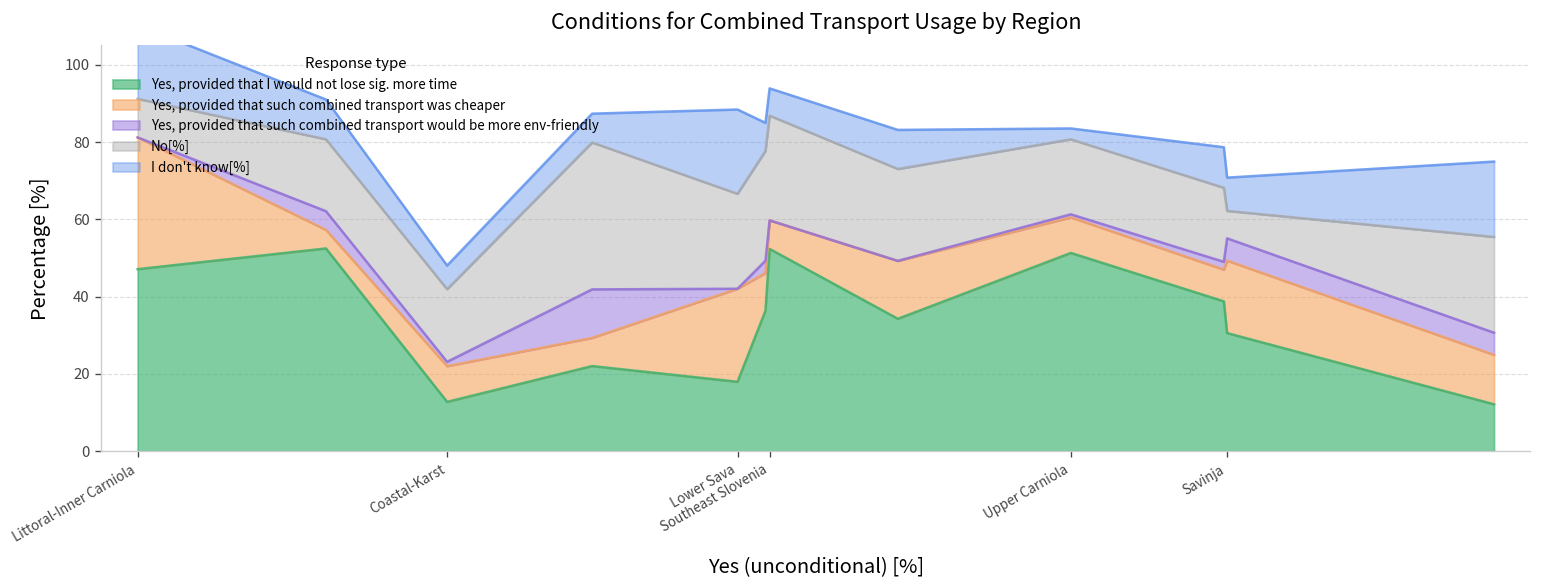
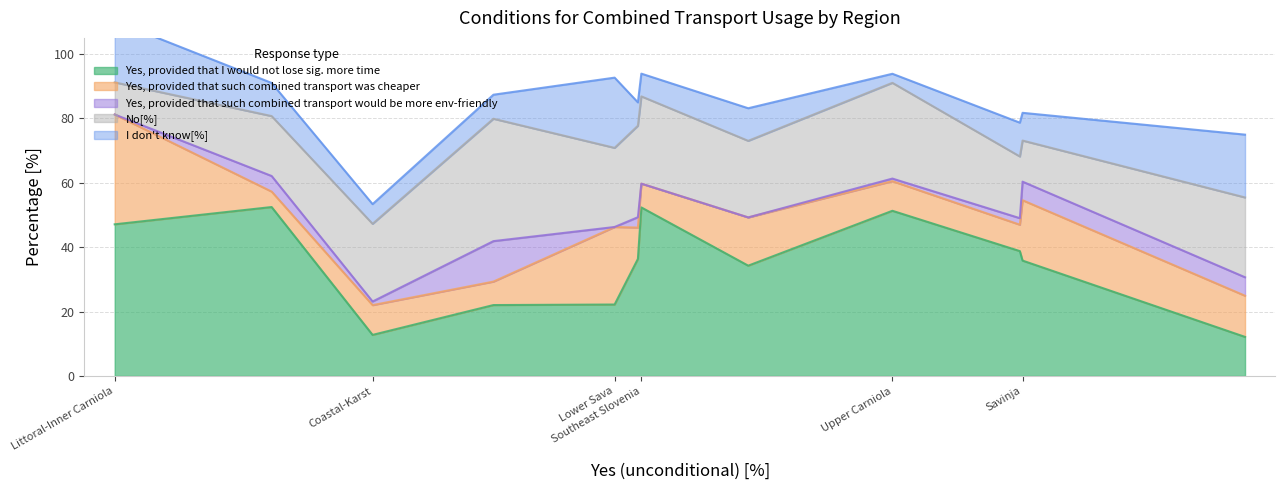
  {
    "Yes, provided that I would not lose sig. more time": {
      "Littoral-Inner Carniola": 47,
      "Coastal-Karst": 13,
-     "Lower Sava": 18,
+     "Lower Sava": 22,
      "Southeast Slovenia": 52,
      "Upper Carniola": 51,
-     "Savinja": 31
+     "Savinja": 36
    },
    "Yes, provided that such combined transport was cheaper": {
      "Coastal-Karst": 9,
      "Upper Carniola": 9,
      "Savinja": 19
    },
    "No[%]": {
      "Littoral-Inner Carniola": 10,
-     "Coastal-Karst": 19,
+     "Coastal-Karst": 24,
      "Lower Sava": 25,
      "Southeast Slovenia": 27,
-     "Upper Carniola": 19,
-     "Savinja": 7
+     "Upper Carniola": 30,
+     "Savinja": 13
    }
  }
